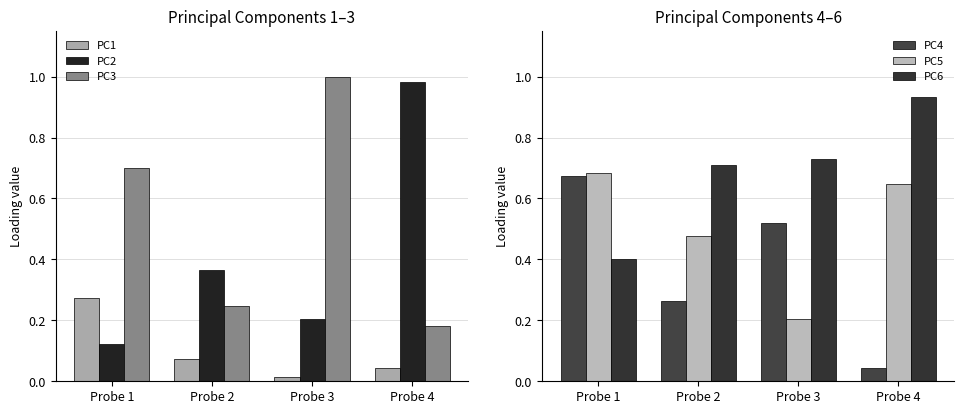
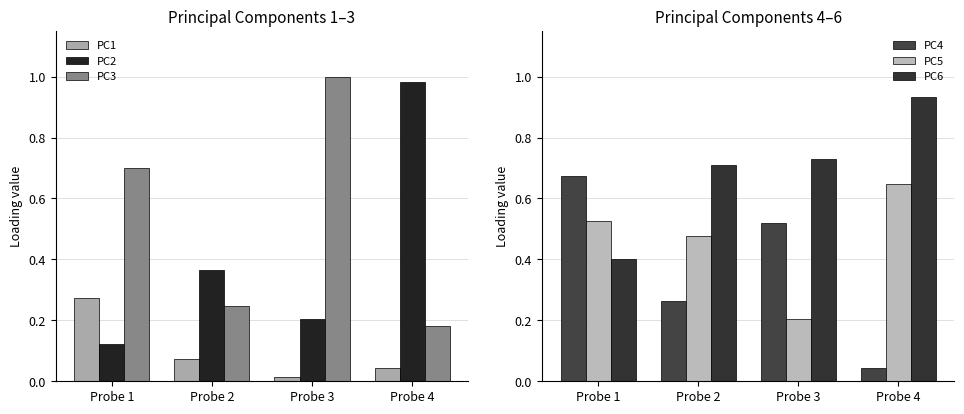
  {
    "Principal Components 1–3": {
      "PC2": {
        "Probe 1": 0.12,
        "Probe 2": 0.36,
        "Probe 3": 0.20,
        "Probe 4": 0.98
      }
    },
    "Principal Components 4–6": {
      "PC5": {
-       "Probe 1": 0.68,
+       "Probe 1": 0.52,
        "Probe 2": 0.48,
        "Probe 3": 0.20,
        "Probe 4": 0.65
      }
    }
  }
